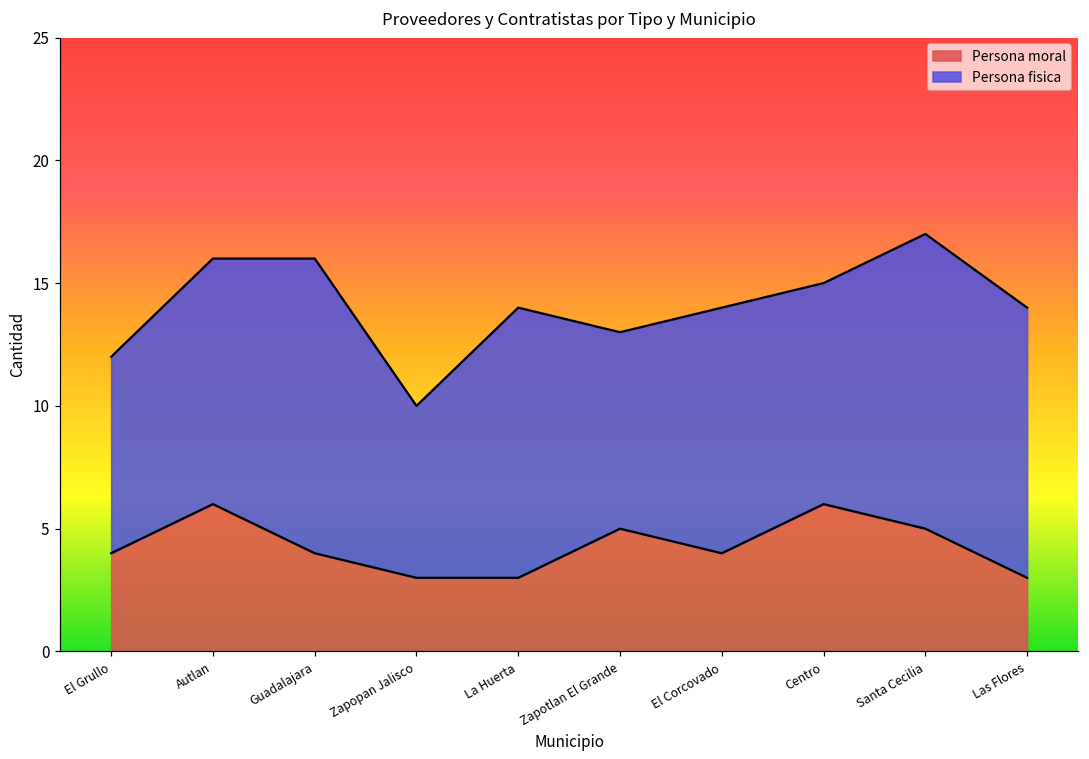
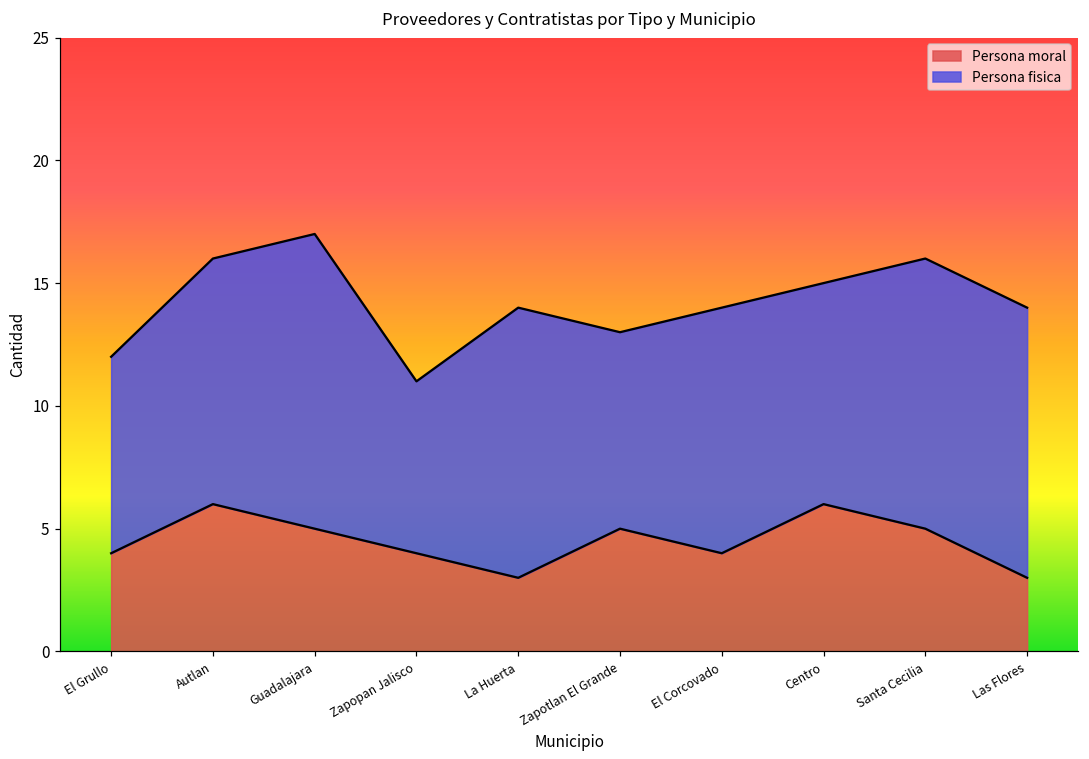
  {
    "Persona moral": {
      "El Grullo": 4,
      "Autlan": 6,
-     "Guadalajara": 4,
-     "Zapopan Jalisco": 3,
+     "Guadalajara": 5,
+     "Zapopan Jalisco": 4,
      "La Huerta": 3,
      "Zapotlan El Grande": 5,
      "El Corcovado": 4,
      "Centro": 6,
      "Santa Cecilia": 5,
      "Las Flores": 3
    },
    "Persona fisica": {
      "El Grullo": 8,
      "Autlan": 10,
      "Guadalajara": 12,
      "Zapopan Jalisco": 7,
      "La Huerta": 11,
      "Zapotlan El Grande": 8,
      "El Corcovado": 10,
      "Centro": 9,
-     "Santa Cecilia": 12,
+     "Santa Cecilia": 11,
      "Las Flores": 11
    }
  }
